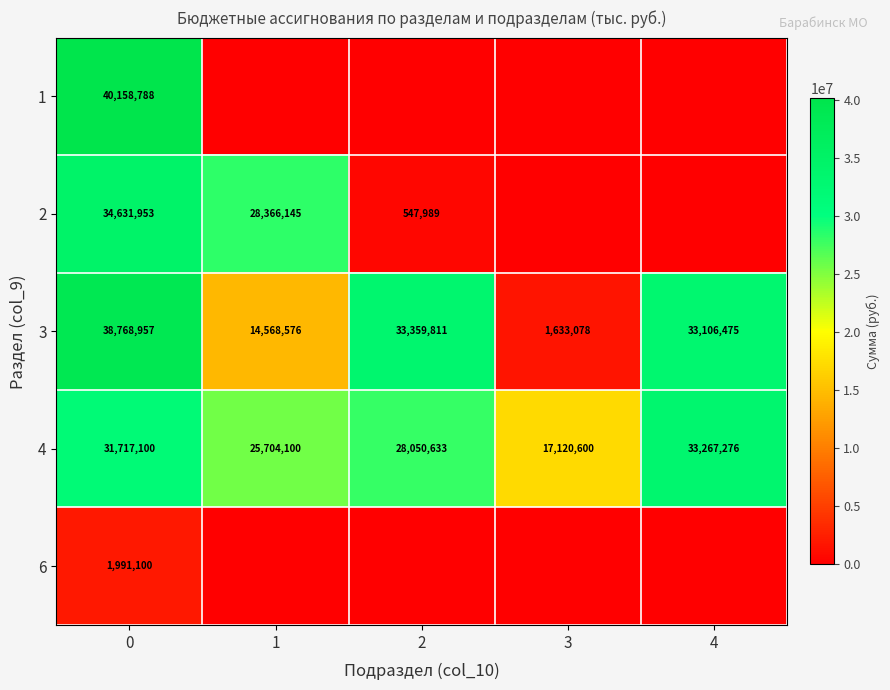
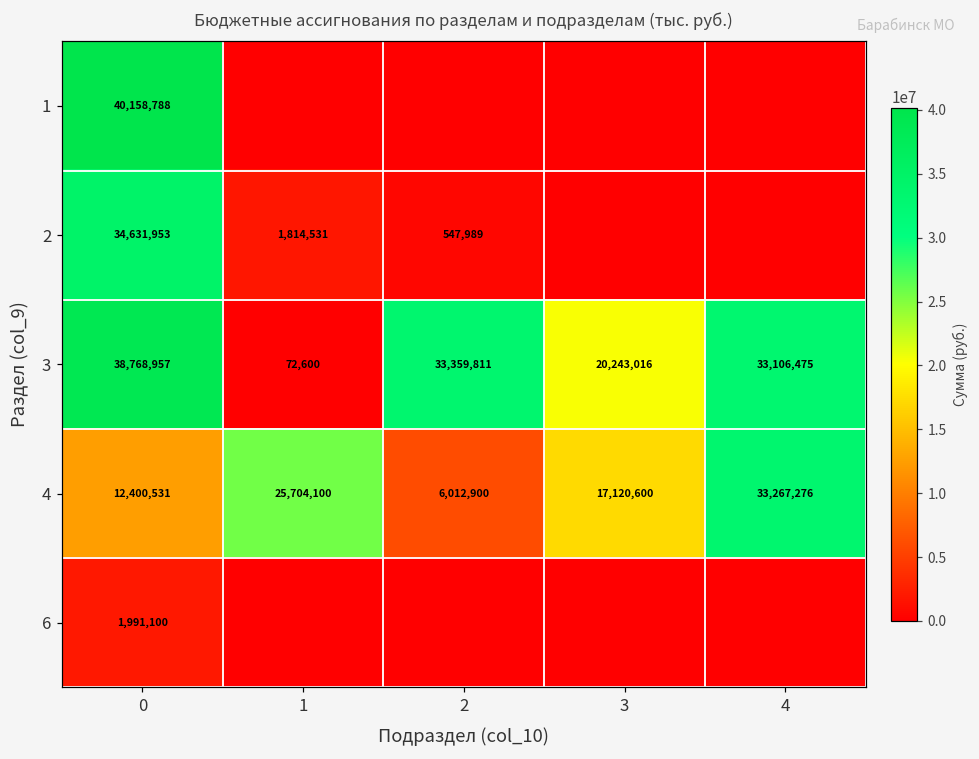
  {
    "1": {
      "0": "40,158,788"
    },
    "2": {
      "0": "34,631,953",
-     "1": "28,366,145",
+     "1": "1,814,531",
      "2": "547,989"
    },
    "3": {
      "0": "38,768,957",
-     "1": "14,568,576",
+     "1": "72,600",
      "2": "33,359,811",
-     "3": "1,633,078",
+     "3": "20,243,016",
      "4": "33,106,475"
    },
    "4": {
-     "0": "31,717,100",
+     "0": "12,400,531",
      "1": "25,704,100",
-     "2": "28,050,633",
+     "2": "6,012,900",
      "3": "17,120,600",
      "4": "33,267,276"
    },
    "6": {
      "0": "1,991,100"
    }
  }
